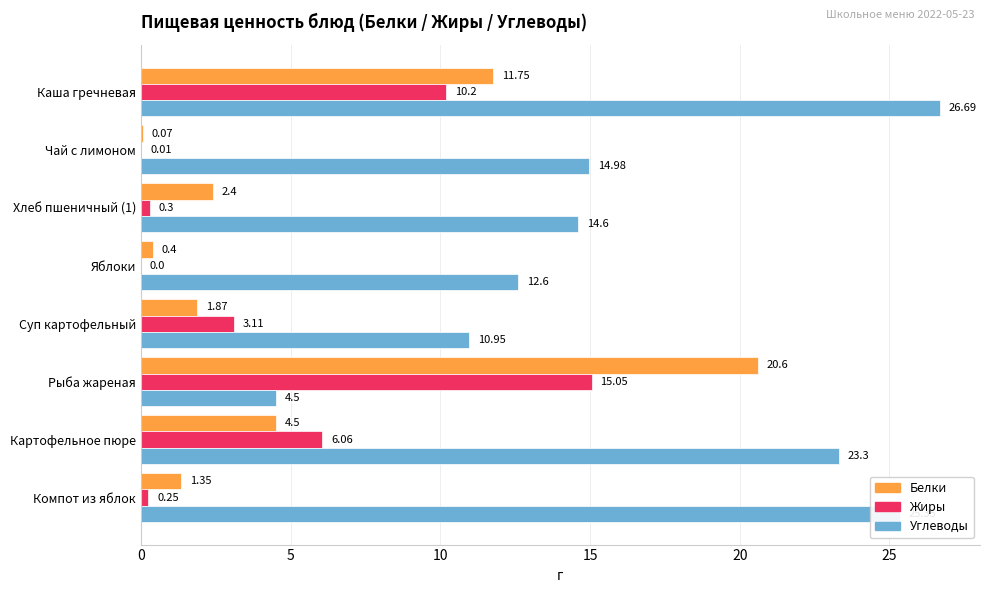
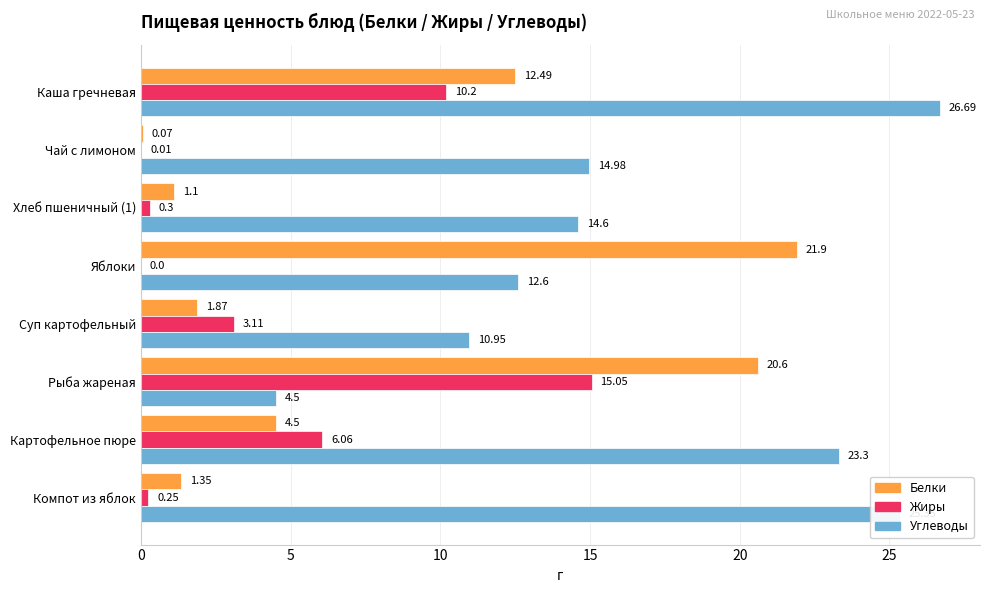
  {
    "Белки": {
-     "Каша гречневая": 11.75,
+     "Каша гречневая": 12.49,
      "Чай с лимоном": 0.07,
-     "Хлеб пшеничный (1)": 2.4,
-     "Яблоки": 0.4,
+     "Хлеб пшеничный (1)": 1.1,
+     "Яблоки": 21.9,
      "Суп картофельный": 1.87,
      "Рыба жареная": 20.6,
      "Картофельное пюре": 4.5,
      "Компот из яблок": 1.35
    },
    "Жиры": {
      "Каша гречневая": 10.2,
      "Чай с лимоном": 0.01,
      "Хлеб пшеничный (1)": 0.3,
      "Яблоки": 0.0,
      "Суп картофельный": 3.11,
      "Рыба жареная": 15.05,
      "Картофельное пюре": 6.06,
      "Компот из яблок": 0.25
    },
    "Углеводы": {
      "Каша гречневая": 26.69,
      "Чай с лимоном": 14.98,
      "Хлеб пшеничный (1)": 14.6,
      "Яблоки": 12.6,
      "Суп картофельный": 10.95,
      "Рыба жареная": 4.5,
      "Картофельное пюре": 23.3
    }
  }
